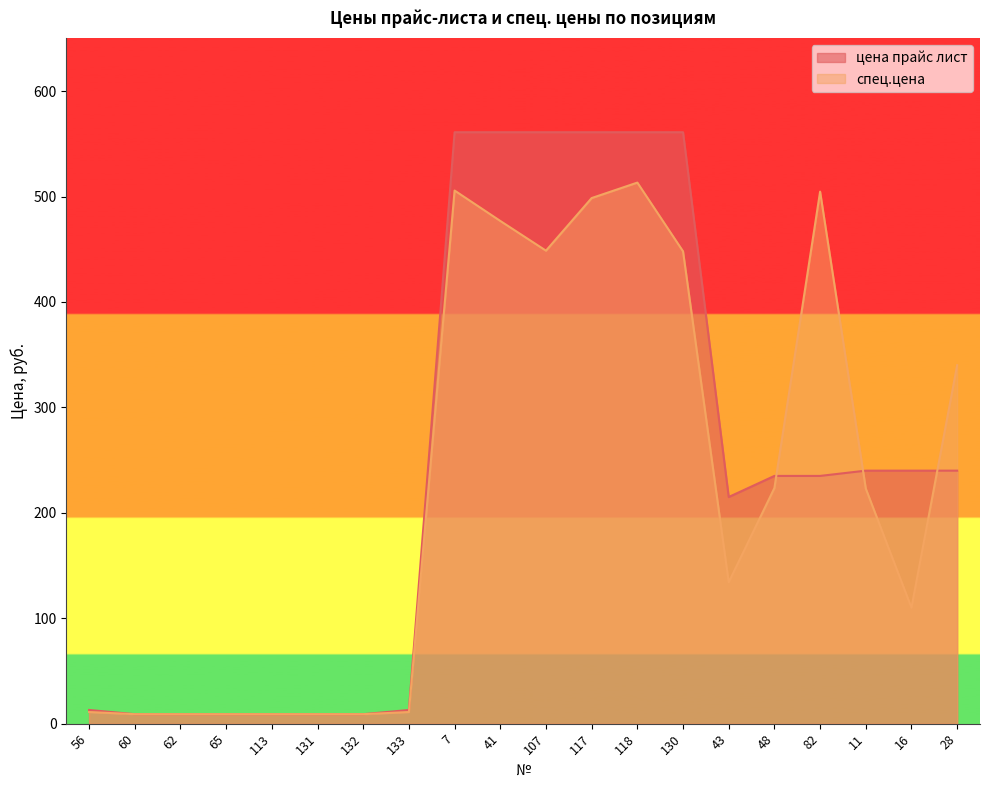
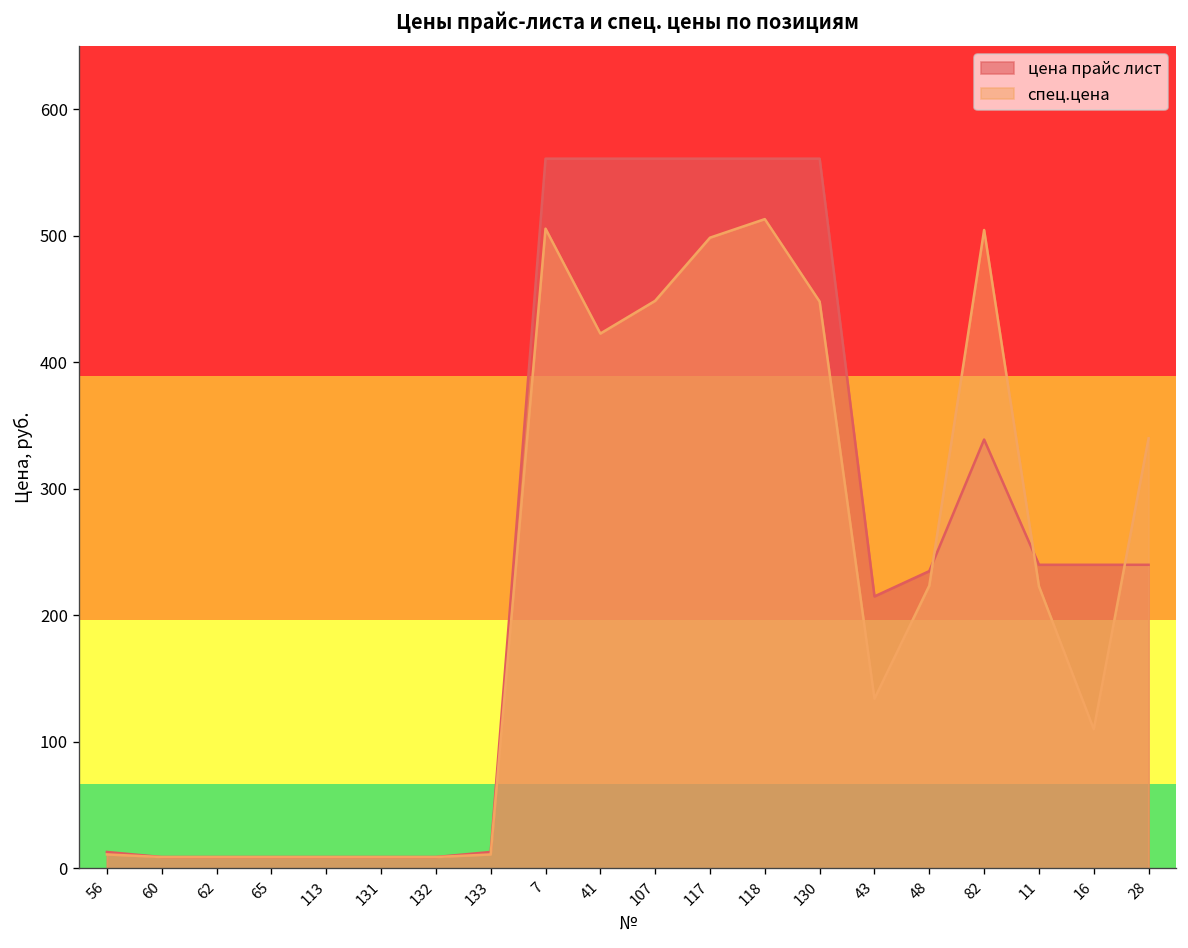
  {
    "цена прайс лист": {
      "7": 561,
      "41": 561,
      "107": 561,
      "117": 561,
      "118": 561,
      "130": 561,
      "43": 215,
      "48": 235,
-     "82": 235,
+     "82": 339,
      "11": 240,
      "16": 240,
      "28": 240
    },
    "спец.цена": {
      "7": 506,
-     "41": 477,
+     "41": 423,
      "107": 449,
      "117": 499,
      "118": 513,
      "130": 448,
      "43": 134,
      "48": 224,
      "82": 505,
      "11": 223,
      "16": 110,
      "28": 340
    }
  }
